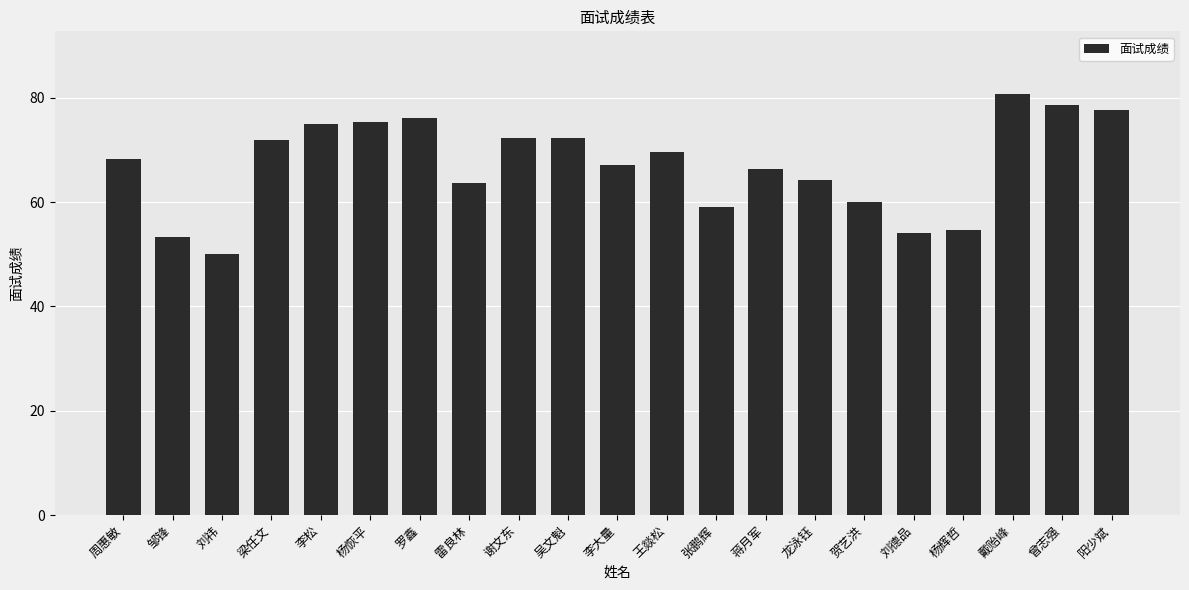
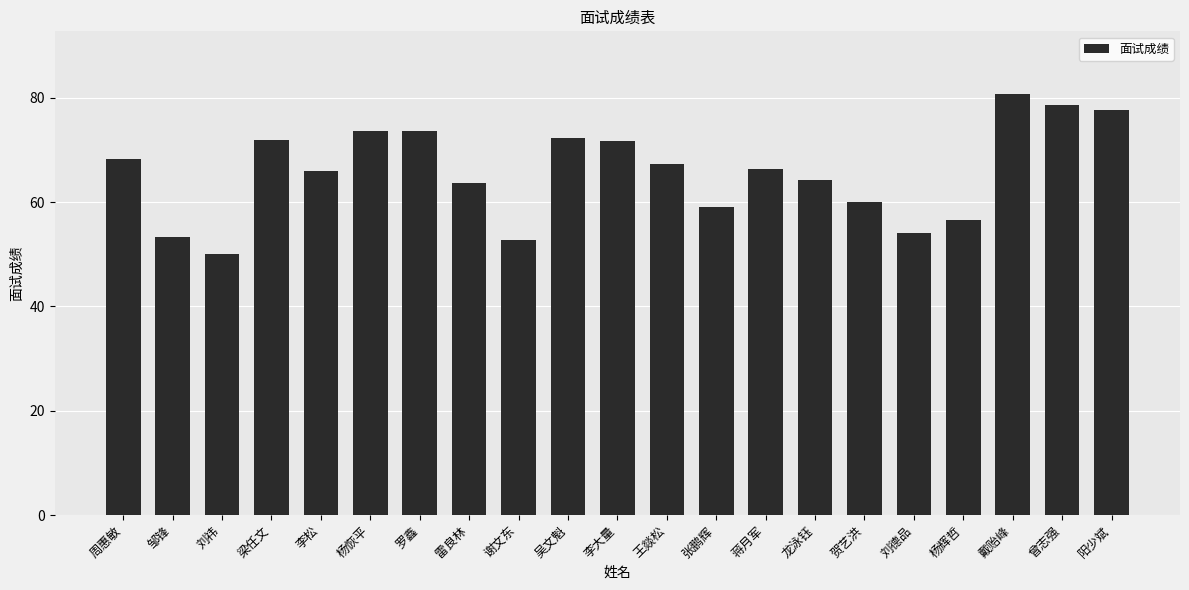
  {
    "周惠敏": 68,
    "邹锋": 53,
    "刘祎": 50,
    "梁任文": 72,
-   "李松": 75,
-   "杨恢平": 75,
-   "罗鑫": 76,
+   "李松": 66,
+   "杨恢平": 74,
+   "罗鑫": 74,
    "雷良林": 64,
-   "谢文东": 72,
+   "谢文东": 53,
    "吴文魁": 72,
-   "李大量": 67,
-   "王燚松": 70,
+   "李大量": 72,
+   "王燚松": 67,
    "张鹏辉": 59,
    "蒋月军": 66,
    "龙泳钰": 64,
    "贺艺洪": 60,
    "刘德品": 54,
-   "杨辉哲": 55,
+   "杨辉哲": 57,
    "戴贻峰": 81,
    "曾志强": 79,
    "阳少斌": 78
  }
